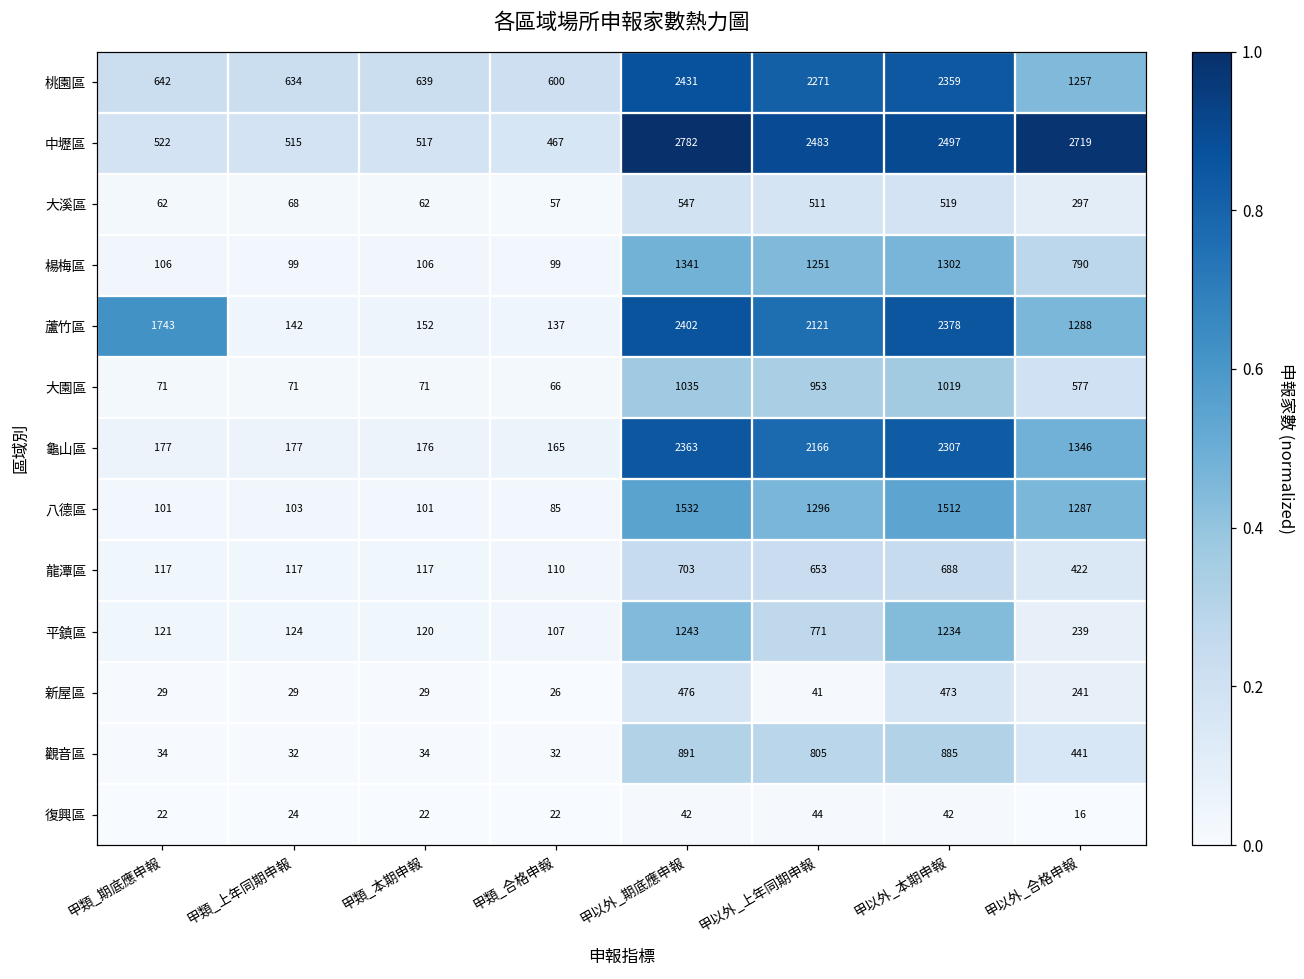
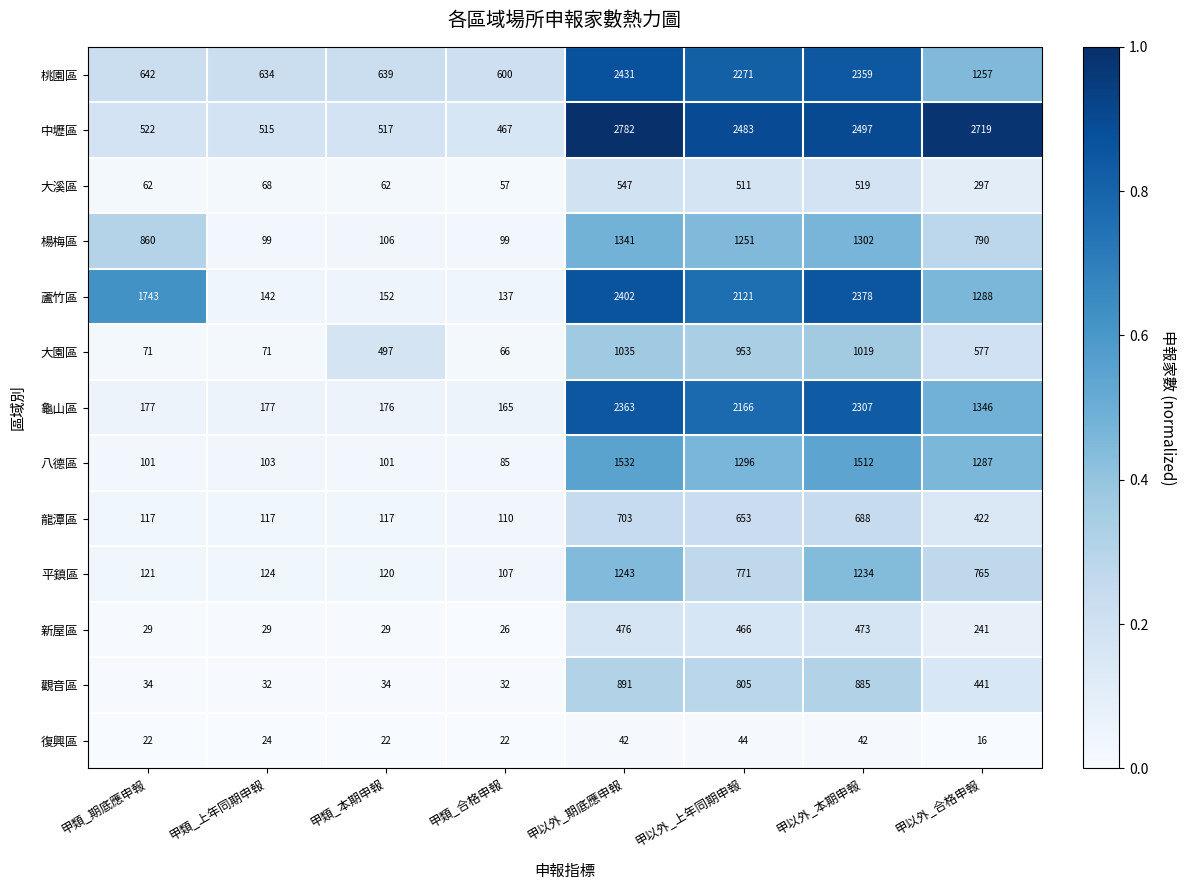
  {
    "桃園區": {
      "甲類_期底應申報": 642,
      "甲類_上年同期申報": 634,
      "甲類_本期申報": 639,
      "甲類_合格申報": 600,
      "甲以外_期底應申報": 2431,
      "甲以外_上年同期申報": 2271,
      "甲以外_本期申報": 2359,
      "甲以外_合格申報": 1257
    },
    "中壢區": {
      "甲類_期底應申報": 522,
      "甲類_上年同期申報": 515,
      "甲類_本期申報": 517,
      "甲類_合格申報": 467,
      "甲以外_期底應申報": 2782,
      "甲以外_上年同期申報": 2483,
      "甲以外_本期申報": 2497,
      "甲以外_合格申報": 2719
    },
    "大溪區": {
      "甲類_期底應申報": 62,
      "甲類_上年同期申報": 68,
      "甲類_本期申報": 62,
      "甲類_合格申報": 57,
      "甲以外_期底應申報": 547,
      "甲以外_上年同期申報": 511,
      "甲以外_本期申報": 519,
      "甲以外_合格申報": 297
    },
    "楊梅區": {
-     "甲類_期底應申報": 106,
+     "甲類_期底應申報": 860,
      "甲類_上年同期申報": 99,
      "甲類_本期申報": 106,
      "甲類_合格申報": 99,
      "甲以外_期底應申報": 1341,
      "甲以外_上年同期申報": 1251,
      "甲以外_本期申報": 1302,
      "甲以外_合格申報": 790
    },
    "蘆竹區": {
      "甲類_期底應申報": 1743,
      "甲類_上年同期申報": 142,
      "甲類_本期申報": 152,
      "甲類_合格申報": 137,
      "甲以外_期底應申報": 2402,
      "甲以外_上年同期申報": 2121,
      "甲以外_本期申報": 2378,
      "甲以外_合格申報": 1288
    },
    "大園區": {
      "甲類_期底應申報": 71,
      "甲類_上年同期申報": 71,
-     "甲類_本期申報": 71,
+     "甲類_本期申報": 497,
      "甲類_合格申報": 66,
      "甲以外_期底應申報": 1035,
      "甲以外_上年同期申報": 953,
      "甲以外_本期申報": 1019,
      "甲以外_合格申報": 577
    },
    "龜山區": {
      "甲類_期底應申報": 177,
      "甲類_上年同期申報": 177,
      "甲類_本期申報": 176,
      "甲類_合格申報": 165,
      "甲以外_期底應申報": 2363,
      "甲以外_上年同期申報": 2166,
      "甲以外_本期申報": 2307,
      "甲以外_合格申報": 1346
    },
    "八德區": {
      "甲類_期底應申報": 101,
      "甲類_上年同期申報": 103,
      "甲類_本期申報": 101,
      "甲類_合格申報": 85,
      "甲以外_期底應申報": 1532,
      "甲以外_上年同期申報": 1296,
      "甲以外_本期申報": 1512,
      "甲以外_合格申報": 1287
    },
    "龍潭區": {
      "甲類_期底應申報": 117,
      "甲類_上年同期申報": 117,
      "甲類_本期申報": 117,
      "甲類_合格申報": 110,
      "甲以外_期底應申報": 703,
      "甲以外_上年同期申報": 653,
      "甲以外_本期申報": 688,
      "甲以外_合格申報": 422
    },
    "平鎮區": {
      "甲類_期底應申報": 121,
      "甲類_上年同期申報": 124,
      "甲類_本期申報": 120,
      "甲類_合格申報": 107,
      "甲以外_期底應申報": 1243,
      "甲以外_上年同期申報": 771,
      "甲以外_本期申報": 1234,
-     "甲以外_合格申報": 239
+     "甲以外_合格申報": 765
    },
    "新屋區": {
      "甲類_期底應申報": 29,
      "甲類_上年同期申報": 29,
      "甲類_本期申報": 29,
      "甲類_合格申報": 26,
      "甲以外_期底應申報": 476,
-     "甲以外_上年同期申報": 41,
+     "甲以外_上年同期申報": 466,
      "甲以外_本期申報": 473,
      "甲以外_合格申報": 241
    },
    "觀音區": {
      "甲類_期底應申報": 34,
      "甲類_上年同期申報": 32,
      "甲類_本期申報": 34,
      "甲類_合格申報": 32,
      "甲以外_期底應申報": 891,
      "甲以外_上年同期申報": 805,
      "甲以外_本期申報": 885,
      "甲以外_合格申報": 441
    },
    "復興區": {
      "甲類_期底應申報": 22,
      "甲類_上年同期申報": 24,
      "甲類_本期申報": 22,
      "甲類_合格申報": 22,
      "甲以外_期底應申報": 42,
      "甲以外_上年同期申報": 44,
      "甲以外_本期申報": 42,
      "甲以外_合格申報": 16
    }
  }
